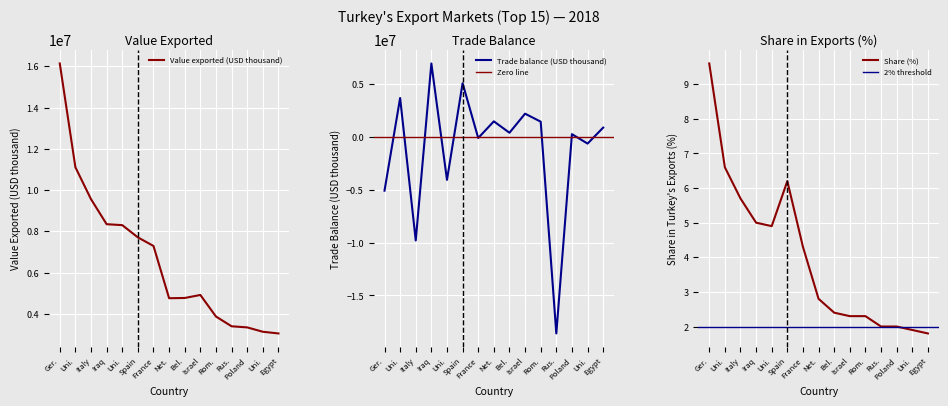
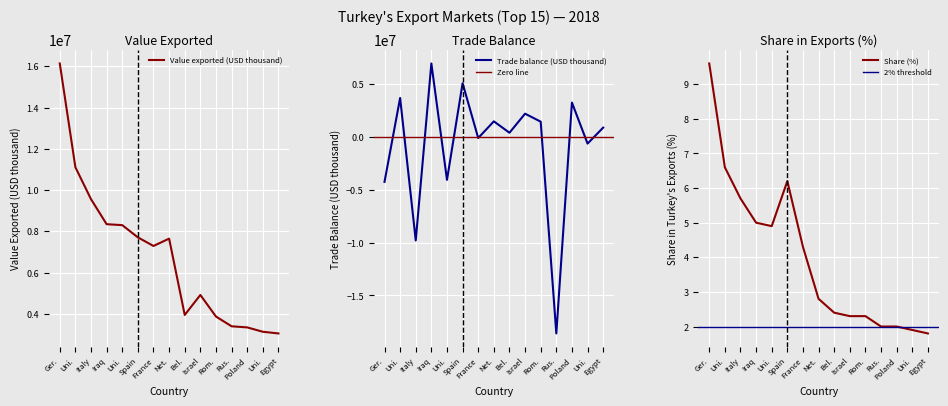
  {
    "Value Exported": {
      "Ger.": 16100000,
      "Italy": 9600000,
      "Iraq": 8400000,
      "Spain": 7700000,
      "France": 7300000,
-     "Net.": 4800000,
-     "Bel.": 4800000,
+     "Net.": 7700000,
+     "Bel.": 4000000,
      "Israel": 4900000,
      "Rom.": 3900000,
      "Rus.": 3400000,
      "Poland": 3300000,
      "Egypt": 3100000
    },
    "Trade Balance": {
-     "Ger.": -5100000,
+     "Ger.": -4300000,
      "Italy": -9800000,
      "Iraq": 6900000,
      "Spain": 5100000,
      "France": -100000,
      "Net.": 1500000,
      "Bel.": 400000,
      "Israel": 2200000,
      "Rom.": 1400000,
      "Rus.": -18600000,
-     "Poland": 200000,
+     "Poland": 3200000,
      "Egypt": 900000
    },
    "Share in Exports (%)": {
      "Ger.": 9.6,
      "Italy": 5.7,
      "Iraq": 5.0,
      "Spain": 6.2,
      "France": 4.3,
      "Net.": 2.8,
      "Bel.": 2.4,
      "Israel": 2.3,
      "Rom.": 2.3,
      "Rus.": 2.0,
      "Poland": 2.0,
      "Egypt": 1.8
    }
  }
